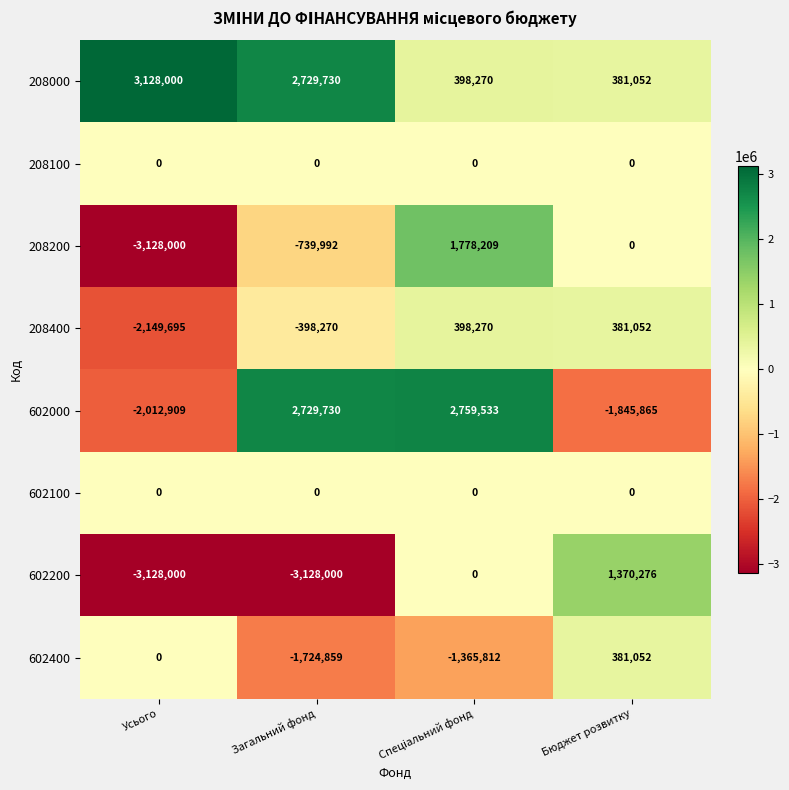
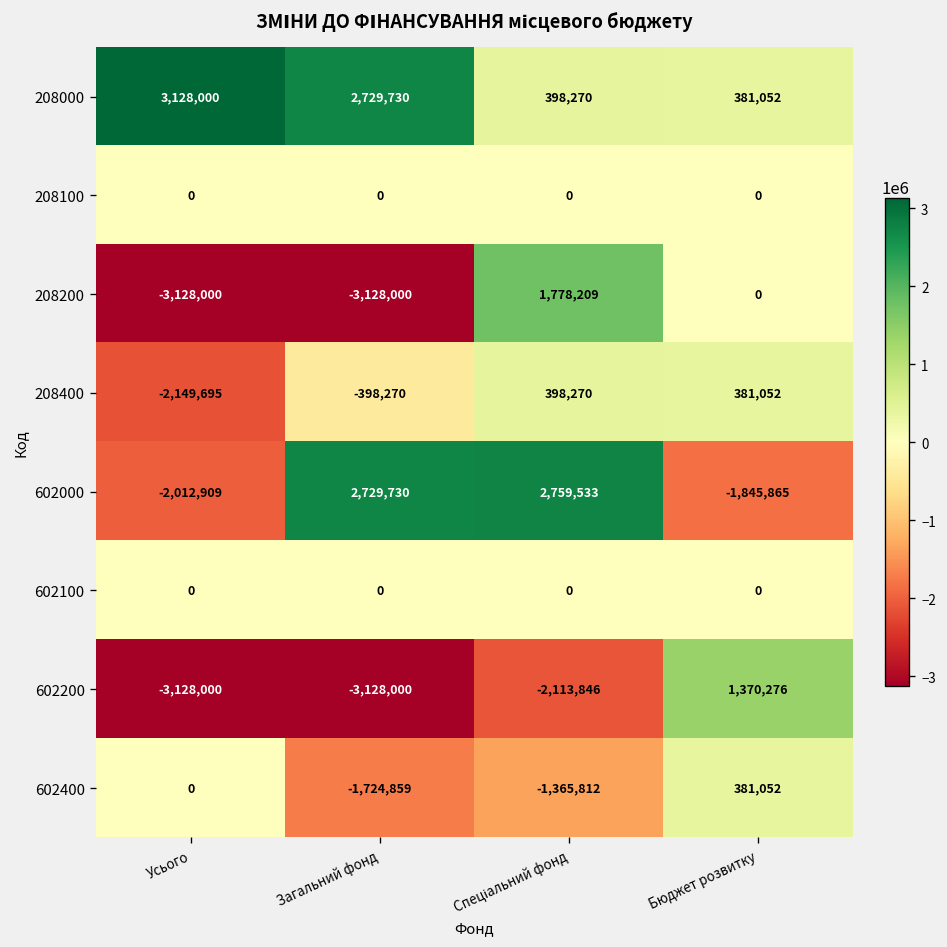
  {
    "208000": {
      "Усього": "3,128,000",
      "Загальний фонд": "2,729,730",
      "Спеціальний фонд": "398,270",
      "Бюджет розвитку": "381,052"
    },
    "208100": {
      "Усього": "0",
      "Загальний фонд": "0",
      "Спеціальний фонд": "0",
      "Бюджет розвитку": "0"
    },
    "208200": {
      "Усього": "-3,128,000",
-     "Загальний фонд": "-739,992",
+     "Загальний фонд": "-3,128,000",
      "Спеціальний фонд": "1,778,209",
      "Бюджет розвитку": "0"
    },
    "208400": {
      "Усього": "-2,149,695",
      "Загальний фонд": "-398,270",
      "Спеціальний фонд": "398,270",
      "Бюджет розвитку": "381,052"
    },
    "602000": {
      "Усього": "-2,012,909",
      "Загальний фонд": "2,729,730",
      "Спеціальний фонд": "2,759,533",
      "Бюджет розвитку": "-1,845,865"
    },
    "602100": {
      "Усього": "0",
      "Загальний фонд": "0",
      "Спеціальний фонд": "0",
      "Бюджет розвитку": "0"
    },
    "602200": {
      "Усього": "-3,128,000",
      "Загальний фонд": "-3,128,000",
-     "Спеціальний фонд": "0",
+     "Спеціальний фонд": "-2,113,846",
      "Бюджет розвитку": "1,370,276"
    },
    "602400": {
      "Усього": "0",
      "Загальний фонд": "-1,724,859",
      "Спеціальний фонд": "-1,365,812",
      "Бюджет розвитку": "381,052"
    }
  }
